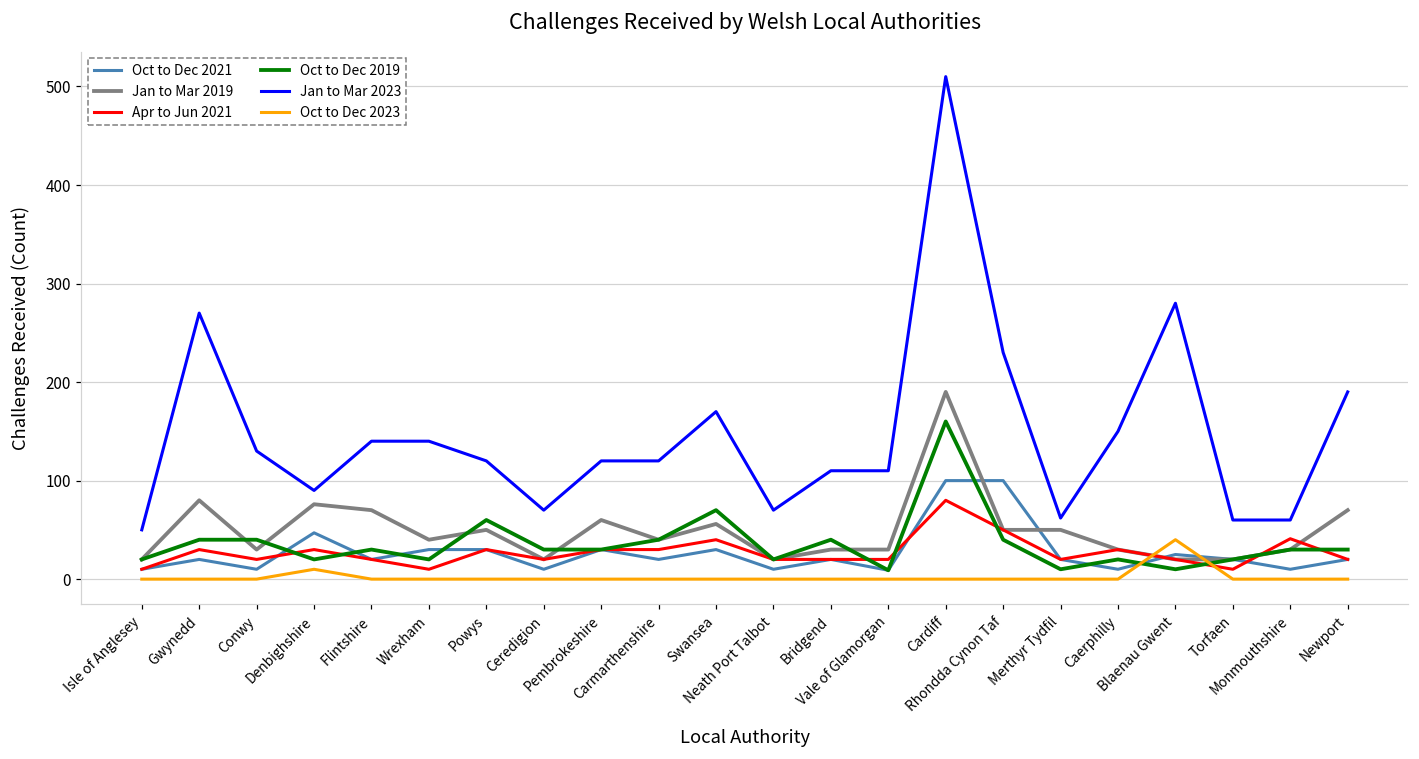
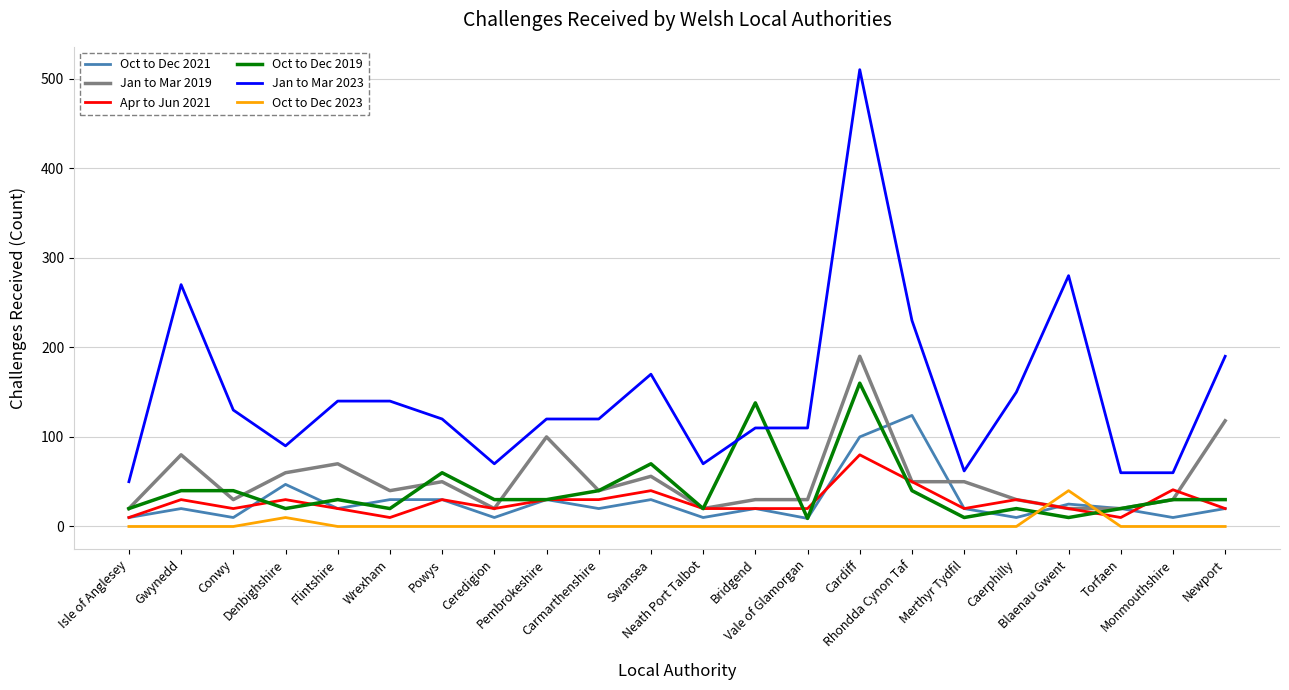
  {
    "Oct to Dec 2021": {
      "Gwynedd": 20,
      "Conwy": 10,
      "Denbighshire": 50,
      "Wrexham": 30,
      "Ceredigion": 10,
      "Carmarthenshire": 20,
      "Swansea": 30,
      "Neath Port Talbot": 10,
      "Cardiff": 100,
-     "Rhondda Cynon Taf": 100,
+     "Rhondda Cynon Taf": 120,
      "Caerphilly": 10,
      "Blaenau Gwent": 30,
      "Monmouthshire": 10
    },
    "Jan to Mar 2019": {
      "Gwynedd": 80,
      "Conwy": 30,
-     "Denbighshire": 80,
+     "Denbighshire": 60,
      "Flintshire": 70,
      "Wrexham": 40,
      "Powys": 50,
-     "Pembrokeshire": 60,
+     "Pembrokeshire": 100,
      "Swansea": 60,
      "Bridgend": 30,
      "Vale of Glamorgan": 30,
      "Cardiff": 190,
      "Merthyr Tydfil": 50,
-     "Newport": 70
+     "Newport": 120
    },
    "Apr to Jun 2021": {
      "Gwynedd": 30,
      "Conwy": 20,
      "Denbighshire": 30,
      "Wrexham": 10,
      "Carmarthenshire": 30,
      "Swansea": 40,
      "Vale of Glamorgan": 20,
      "Cardiff": 80,
      "Torfaen": 10,
      "Monmouthshire": 40
    },
    "Oct to Dec 2019": {
      "Gwynedd": 40,
      "Conwy": 40,
      "Denbighshire": 20,
      "Flintshire": 30,
      "Wrexham": 20,
      "Powys": 60,
      "Ceredigion": 30,
      "Swansea": 70,
-     "Bridgend": 40,
+     "Bridgend": 140,
      "Cardiff": 160,
      "Rhondda Cynon Taf": 40,
      "Merthyr Tydfil": 10,
      "Caerphilly": 20,
      "Blaenau Gwent": 10,
      "Newport": 30
    },
    "Jan to Mar 2023": {
      "Isle of Anglesey": 50,
      "Gwynedd": 270,
      "Conwy": 130,
      "Denbighshire": 90,
      "Flintshire": 140,
      "Wrexham": 140,
      "Powys": 120,
      "Ceredigion": 70,
      "Pembrokeshire": 120,
      "Carmarthenshire": 120,
      "Swansea": 170,
      "Neath Port Talbot": 70,
      "Bridgend": 110,
      "Vale of Glamorgan": 110,
      "Cardiff": 510,
      "Rhondda Cynon Taf": 230,
      "Merthyr Tydfil": 60,
      "Caerphilly": 150,
      "Blaenau Gwent": 280,
      "Torfaen": 60,
      "Monmouthshire": 60,
      "Newport": 190
    },
    "Oct to Dec 2023": {
      "Isle of Anglesey": 0,
      "Gwynedd": 0,
      "Conwy": 0,
      "Denbighshire": 10,
      "Flintshire": 0,
      "Wrexham": 0,
      "Powys": 0,
      "Ceredigion": 0,
      "Pembrokeshire": 0,
      "Carmarthenshire": 0,
      "Swansea": 0,
      "Neath Port Talbot": 0,
      "Bridgend": 0,
      "Vale of Glamorgan": 0,
      "Cardiff": 0,
      "Rhondda Cynon Taf": 0,
      "Merthyr Tydfil": 0,
      "Caerphilly": 0,
      "Blaenau Gwent": 40,
      "Torfaen": 0,
      "Monmouthshire": 0,
      "Newport": 0
    }
  }
